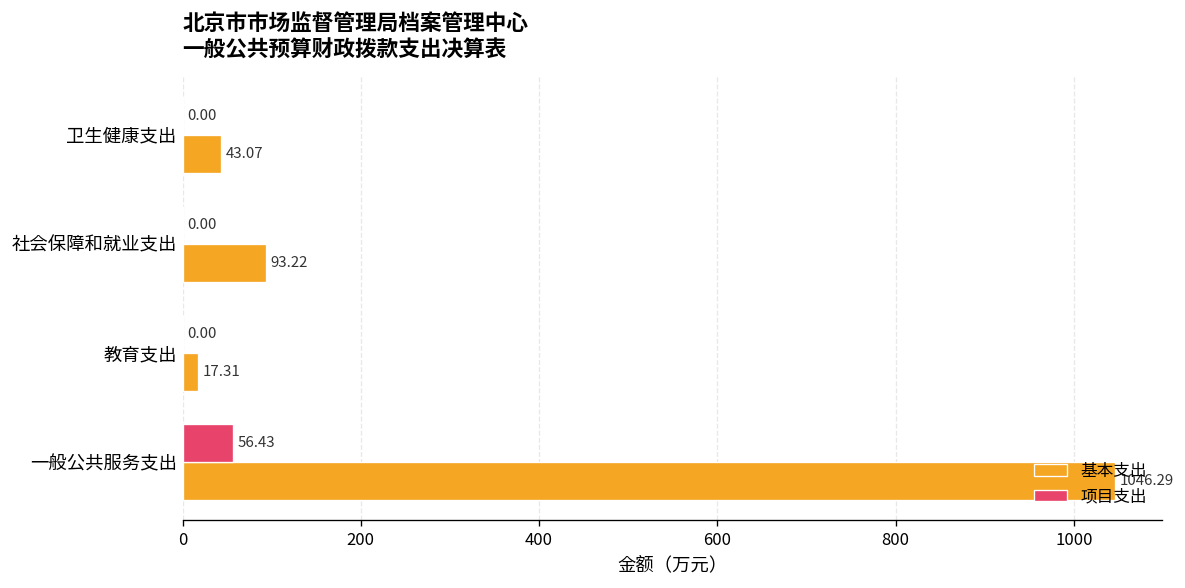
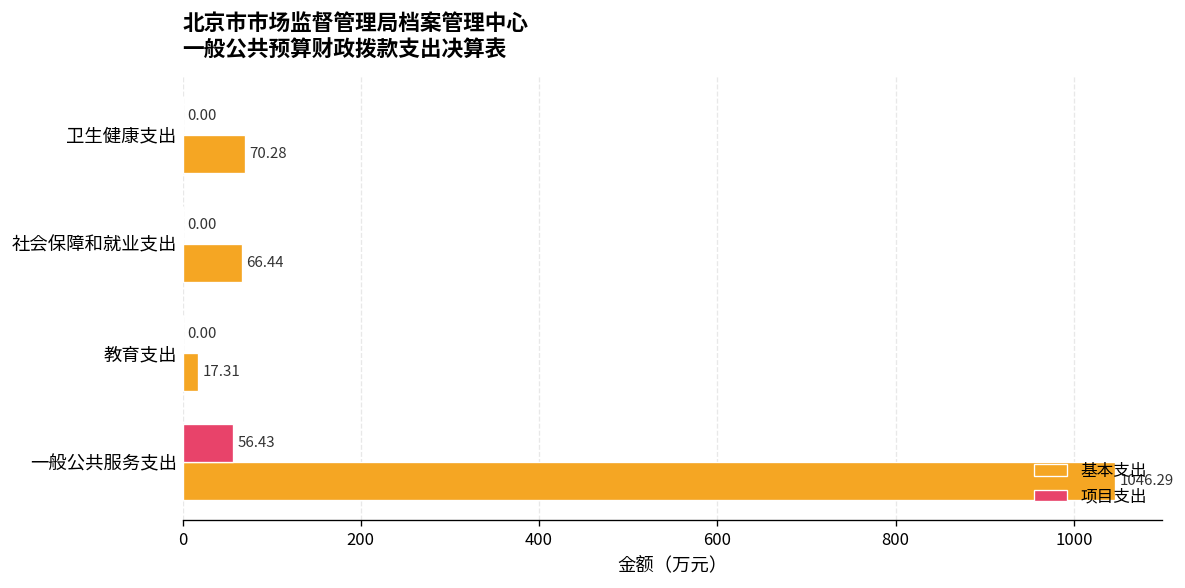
  {
    "基本支出": {
-     "卫生健康支出": 43.07,
-     "社会保障和就业支出": 93.22,
+     "卫生健康支出": 70.28,
+     "社会保障和就业支出": 66.44,
      "教育支出": 17.31,
      "一般公共服务支出": 1046.29
    },
    "项目支出": {
      "卫生健康支出": 0.00,
      "社会保障和就业支出": 0.00,
      "教育支出": 0.00,
      "一般公共服务支出": 56.43
    }
  }
